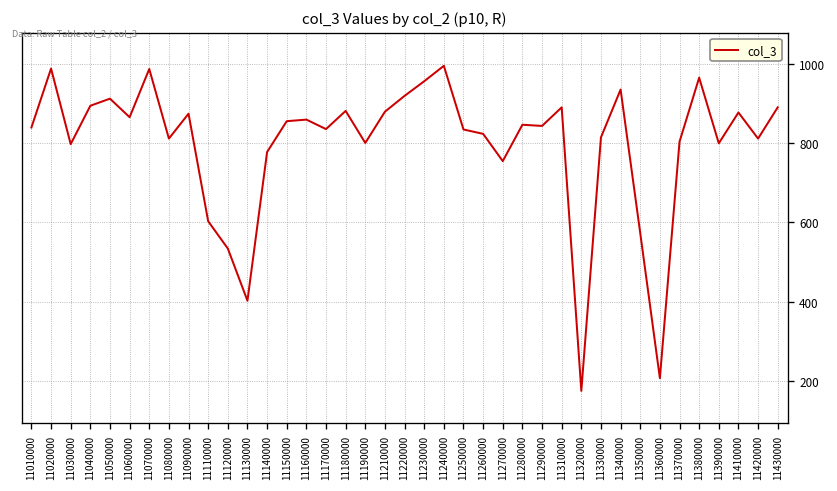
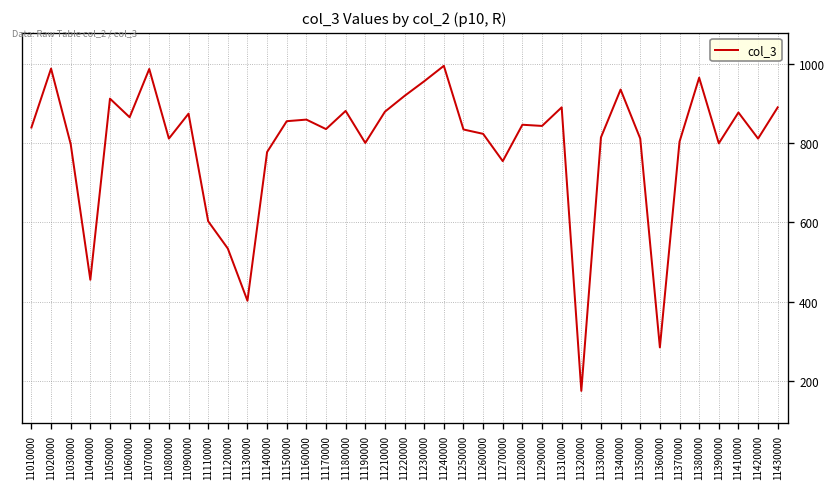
  {
    "11010000": 840,
    "11020000": 990,
    "11030000": 800,
-   "11040000": 900,
+   "11040000": 460,
    "11050000": 910,
    "11060000": 870,
    "11070000": 990,
    "11080000": 810,
    "11090000": 880,
    "11110000": 600,
    "11120000": 530,
    "11130000": 400,
    "11140000": 780,
    "11150000": 860,
    "11160000": 860,
    "11170000": 840,
    "11180000": 880,
    "11190000": 800,
    "11210000": 880,
    "11220000": 920,
    "11230000": 960,
    "11240000": 1000,
    "11250000": 840,
    "11260000": 820,
    "11270000": 760,
    "11280000": 850,
    "11290000": 840,
    "11310000": 890,
    "11320000": 170,
    "11330000": 820,
    "11340000": 940,
-   "11350000": 570,
-   "11360000": 210,
+   "11350000": 810,
+   "11360000": 280,
    "11370000": 800,
    "11380000": 970,
    "11390000": 800,
    "11410000": 880,
    "11420000": 810,
    "11430000": 890
  }
